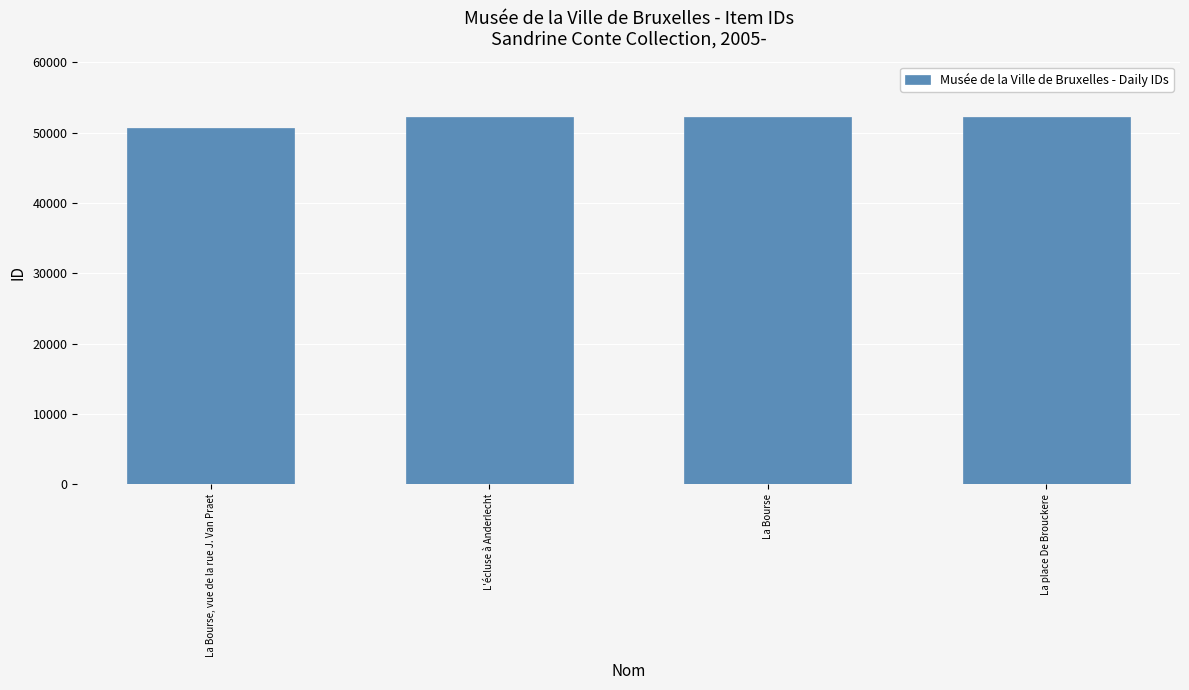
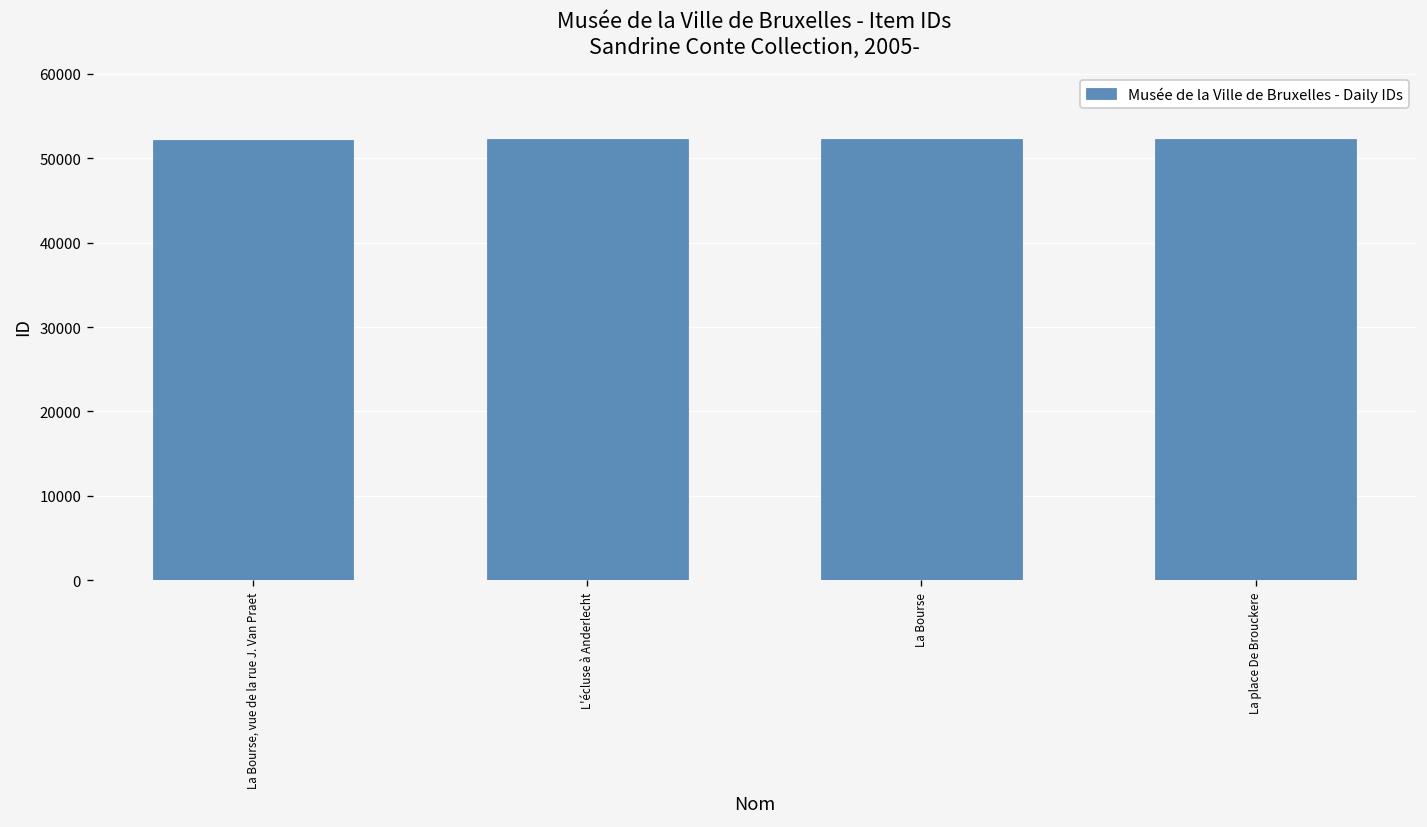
  {
-   "La Bourse, vue de la rue J. Van Praet": 51000,
+   "La Bourse, vue de la rue J. Van Praet": 52000,
    "L'écluse à Anderlecht": 52000,
    "La Bourse": 52000,
    "La place De Brouckere": 52000
  }
